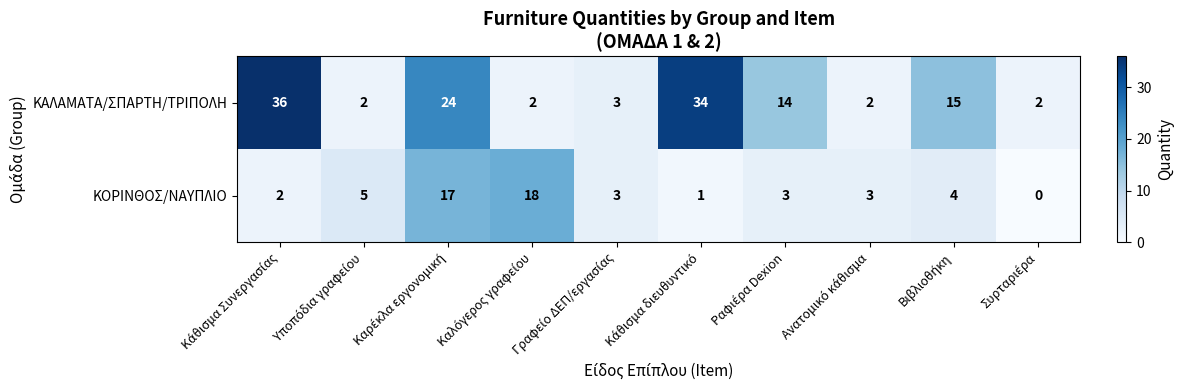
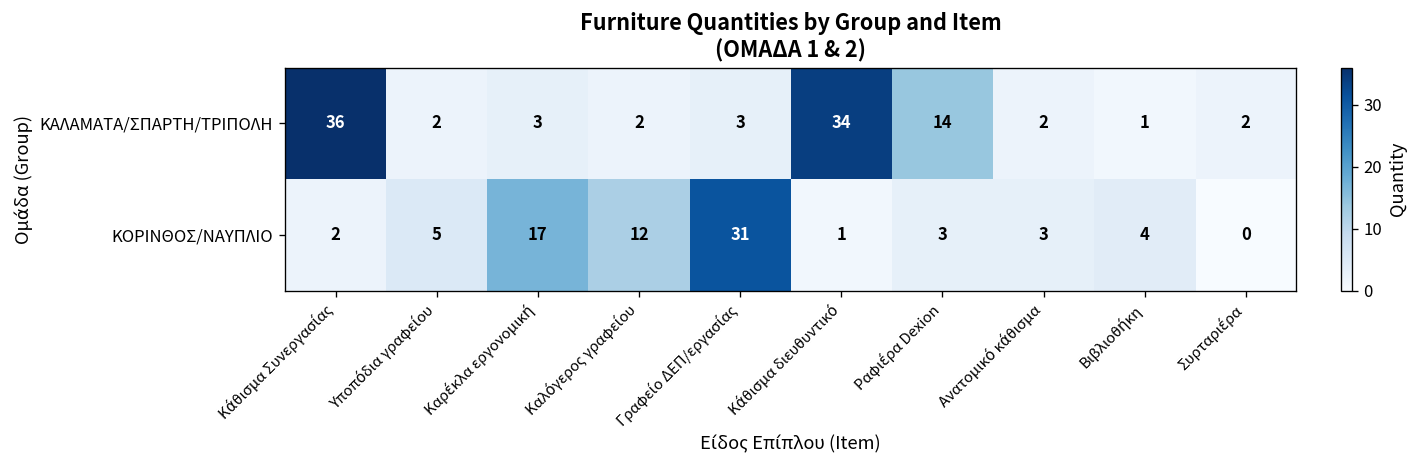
  {
    "ΚΑΛΑΜΑΤΑ/ΣΠΑΡΤΗ/ΤΡΙΠΟΛΗ": {
      "Κάθισμα Συνεργασίας": 36,
      "Υποπόδια γραφείου": 2,
-     "Καρέκλα εργονομική": 24,
+     "Καρέκλα εργονομική": 3,
      "Καλόγερος γραφείου": 2,
      "Γραφείο ΔΕΠ/εργασίας": 3,
      "Κάθισμα διευθυντικό": 34,
      "Ραφιέρα Dexion": 14,
      "Ανατομικό κάθισμα": 2,
-     "Βιβλιοθήκη": 15,
+     "Βιβλιοθήκη": 1,
      "Συρταριέρα": 2
    },
    "ΚΟΡΙΝΘΟΣ/ΝΑΥΠΛΙΟ": {
      "Κάθισμα Συνεργασίας": 2,
      "Υποπόδια γραφείου": 5,
      "Καρέκλα εργονομική": 17,
-     "Καλόγερος γραφείου": 18,
-     "Γραφείο ΔΕΠ/εργασίας": 3,
+     "Καλόγερος γραφείου": 12,
+     "Γραφείο ΔΕΠ/εργασίας": 31,
      "Κάθισμα διευθυντικό": 1,
      "Ραφιέρα Dexion": 3,
      "Ανατομικό κάθισμα": 3,
      "Βιβλιοθήκη": 4,
      "Συρταριέρα": 0
    }
  }
